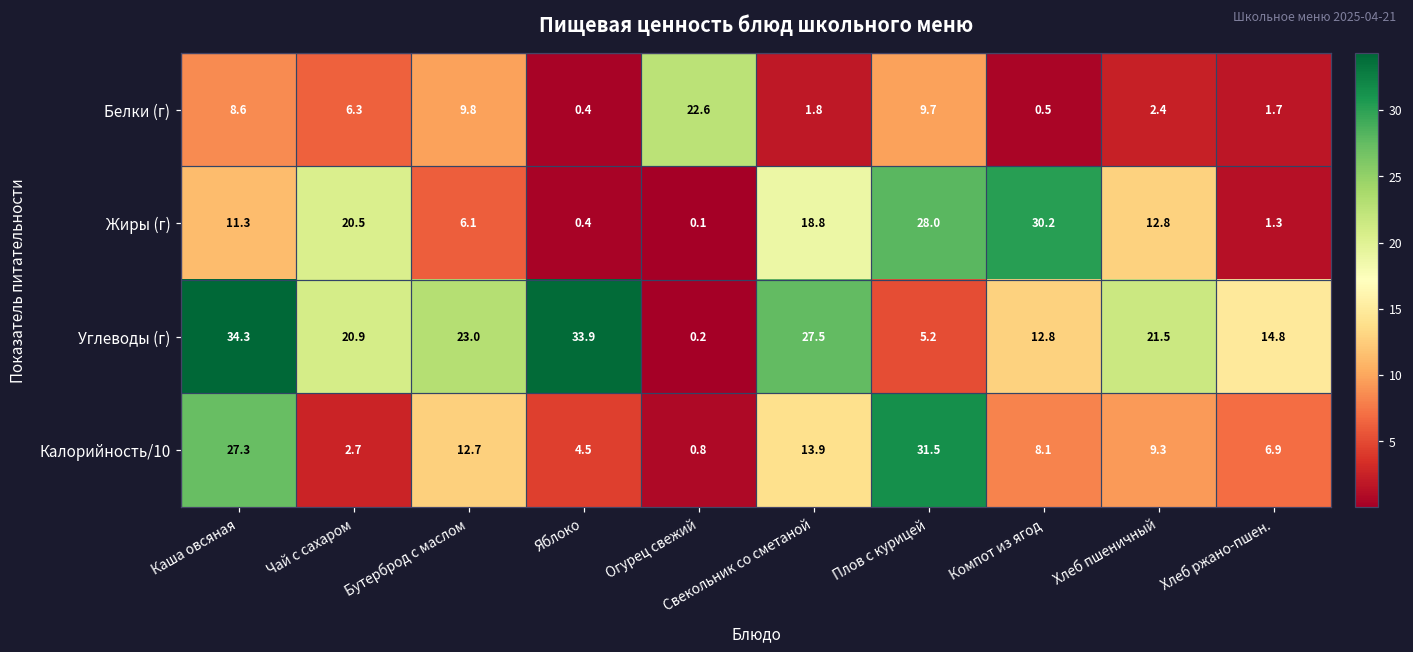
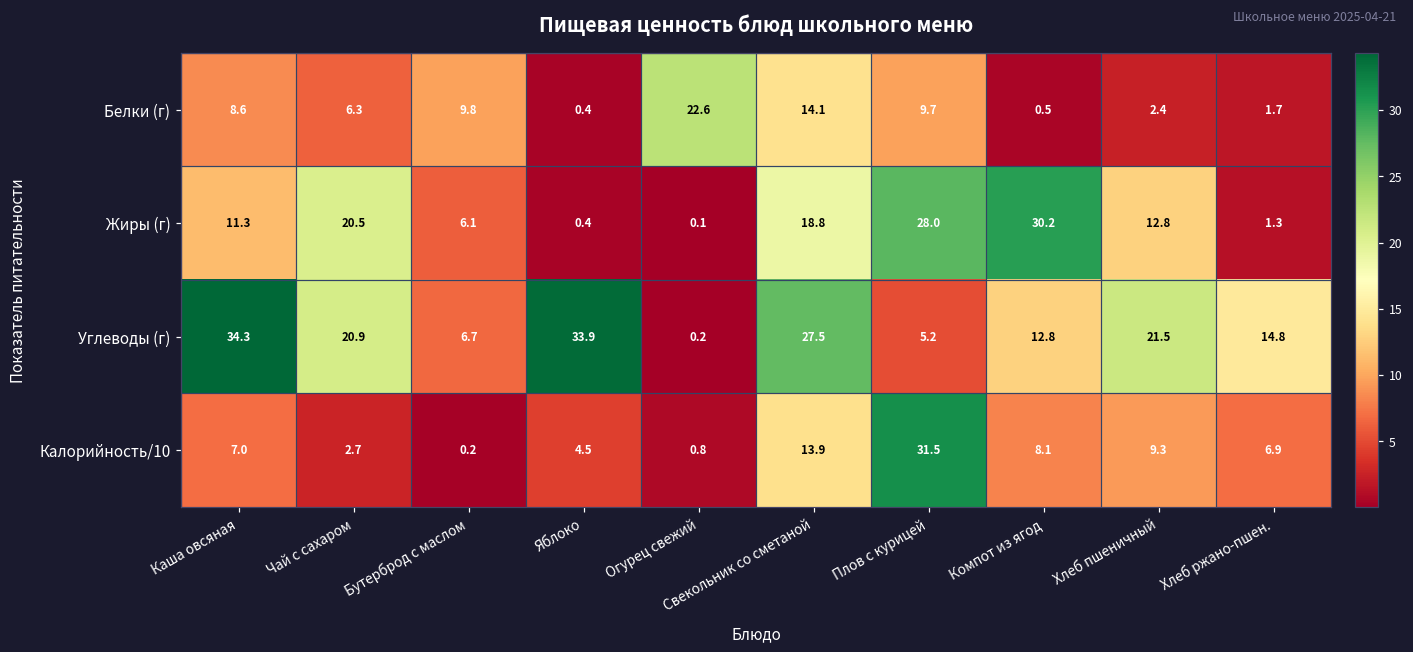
  {
    "Белки (г)": {
      "Каша овсяная": 8.6,
      "Чай с сахаром": 6.3,
      "Бутерброд с маслом": 9.8,
      "Яблоко": 0.4,
      "Огурец свежий": 22.6,
-     "Свекольник со сметаной": 1.8,
+     "Свекольник со сметаной": 14.1,
      "Плов с курицей": 9.7,
      "Компот из ягод": 0.5,
      "Хлеб пшеничный": 2.4,
      "Хлеб ржано-пшен.": 1.7
    },
    "Жиры (г)": {
      "Каша овсяная": 11.3,
      "Чай с сахаром": 20.5,
      "Бутерброд с маслом": 6.1,
      "Яблоко": 0.4,
      "Огурец свежий": 0.1,
      "Свекольник со сметаной": 18.8,
      "Плов с курицей": 28.0,
      "Компот из ягод": 30.2,
      "Хлеб пшеничный": 12.8,
      "Хлеб ржано-пшен.": 1.3
    },
    "Углеводы (г)": {
      "Каша овсяная": 34.3,
      "Чай с сахаром": 20.9,
-     "Бутерброд с маслом": 23.0,
+     "Бутерброд с маслом": 6.7,
      "Яблоко": 33.9,
      "Огурец свежий": 0.2,
      "Свекольник со сметаной": 27.5,
      "Плов с курицей": 5.2,
      "Компот из ягод": 12.8,
      "Хлеб пшеничный": 21.5,
      "Хлеб ржано-пшен.": 14.8
    },
    "Калорийность/10": {
-     "Каша овсяная": 27.3,
+     "Каша овсяная": 7.0,
      "Чай с сахаром": 2.7,
-     "Бутерброд с маслом": 12.7,
+     "Бутерброд с маслом": 0.2,
      "Яблоко": 4.5,
      "Огурец свежий": 0.8,
      "Свекольник со сметаной": 13.9,
      "Плов с курицей": 31.5,
      "Компот из ягод": 8.1,
      "Хлеб пшеничный": 9.3,
      "Хлеб ржано-пшен.": 6.9
    }
  }
